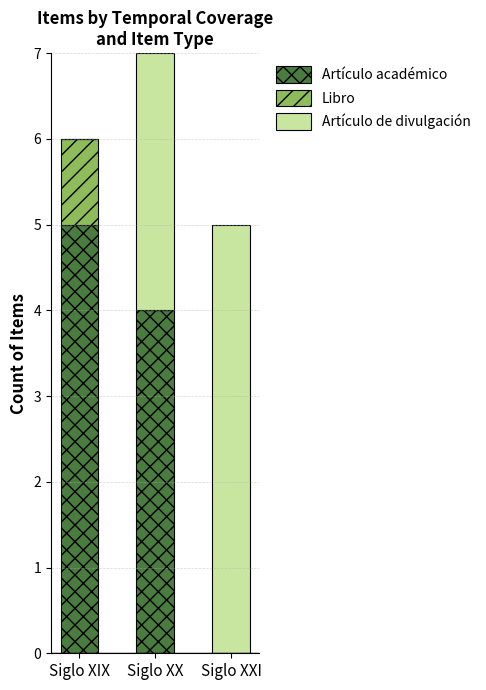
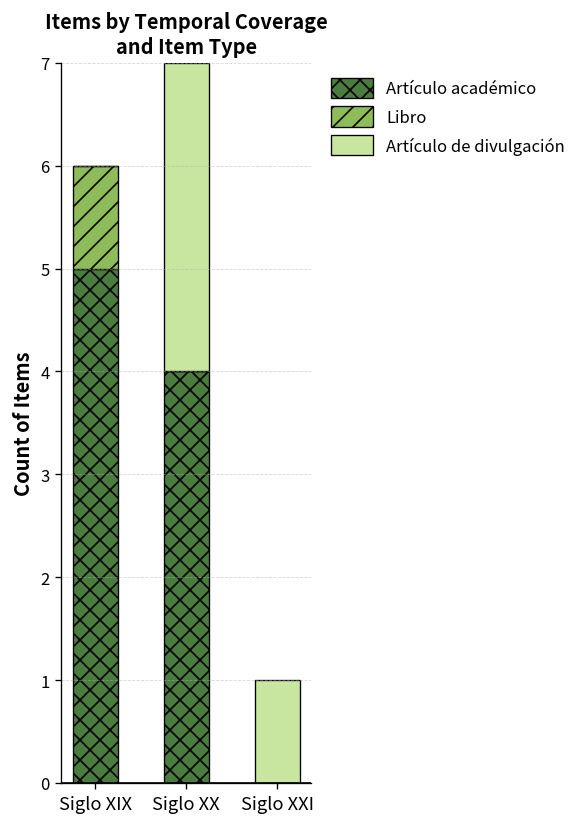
  {
    "Artículo académico": {
      "Siglo XIX": 5,
      "Siglo XX": 4,
      "Siglo XXI": 0
    },
    "Libro": {
      "Siglo XIX": 1,
      "Siglo XX": 0,
      "Siglo XXI": 0
    },
    "Artículo de divulgación": {
      "Siglo XIX": 0,
      "Siglo XX": 3,
-     "Siglo XXI": 5
+     "Siglo XXI": 1
    }
  }
